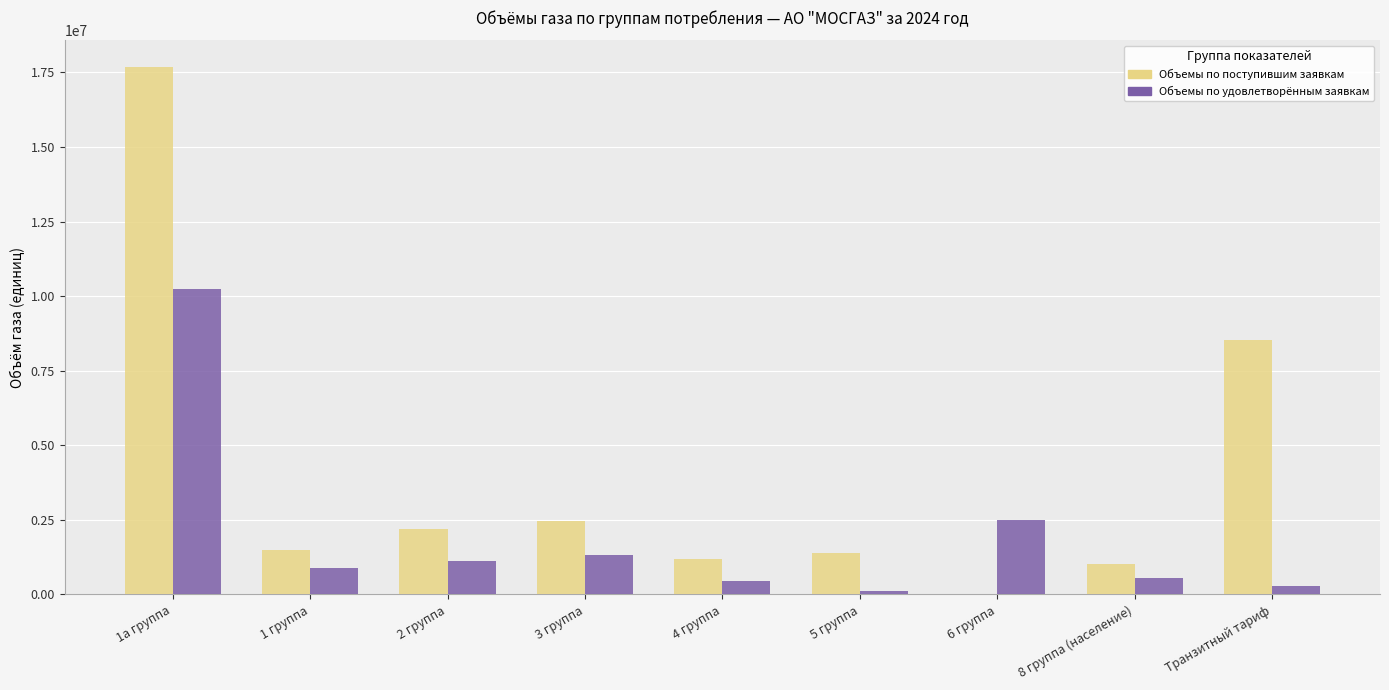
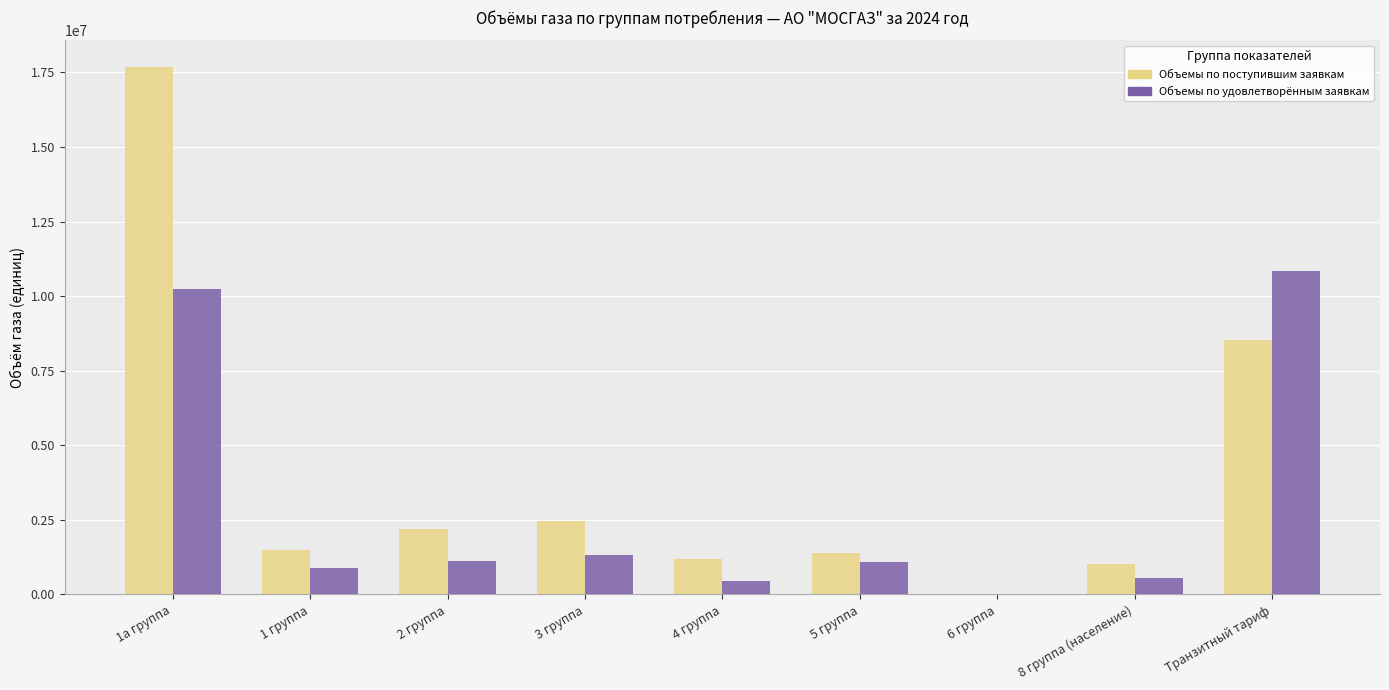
  {
    "Объемы по поступившим заявкам": {
      "1а группа": 17700000,
      "1 группа": 1500000,
      "2 группа": 2200000,
      "3 группа": 2500000,
      "4 группа": 1200000,
      "5 группа": 1400000,
      "8 группа (население)": 1000000,
      "Транзитный тариф": 8500000
    },
    "Объемы по удовлетворённым заявкам": {
      "1а группа": 10200000,
      "1 группа": 900000,
      "2 группа": 1100000,
      "3 группа": 1300000,
      "4 группа": 500000,
-     "5 группа": 100000,
-     "6 группа": 2500000,
+     "5 группа": 1100000,
+     "6 группа": 0,
      "8 группа (население)": 600000,
-     "Транзитный тариф": 300000
+     "Транзитный тариф": 10900000
    }
  }
